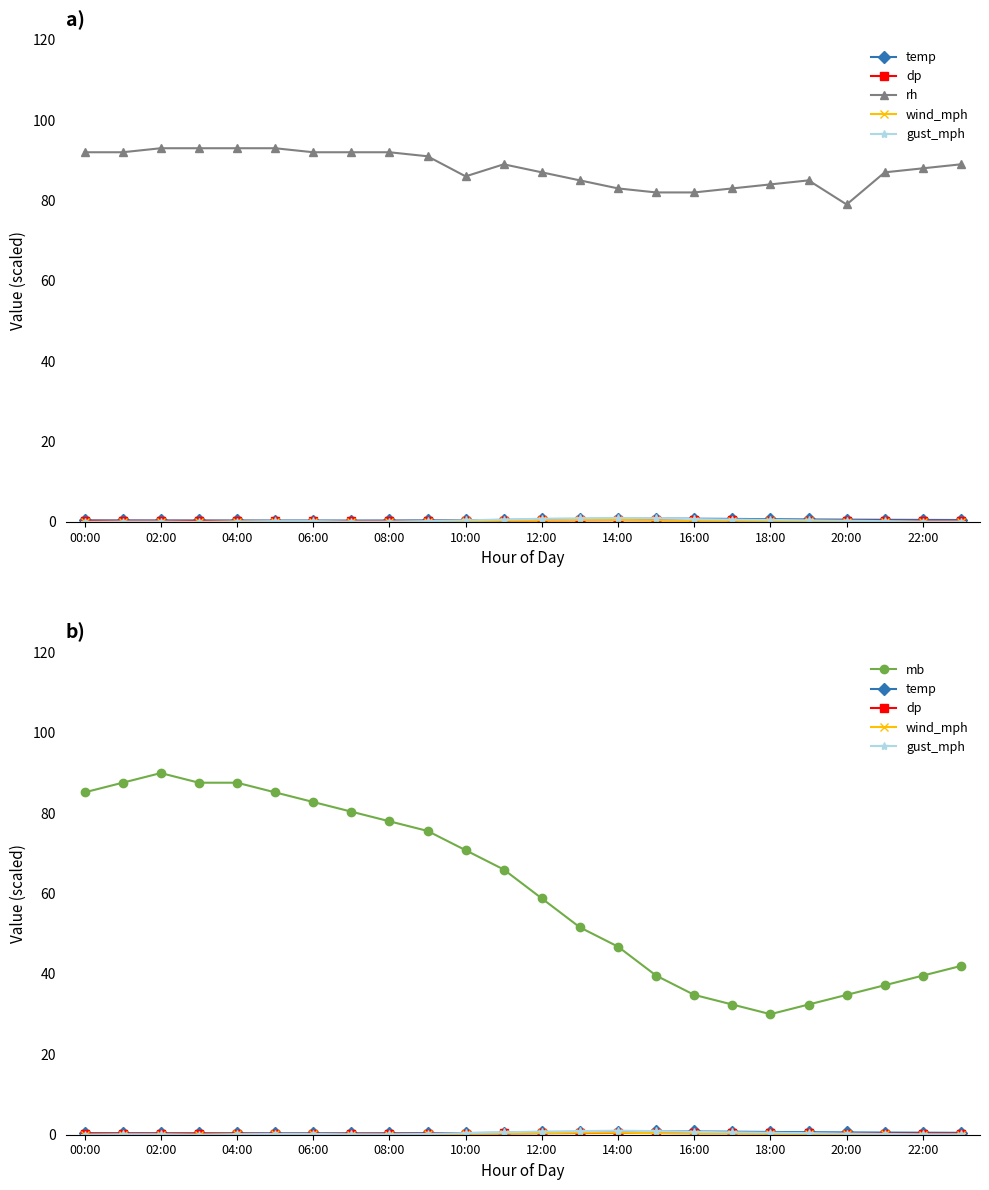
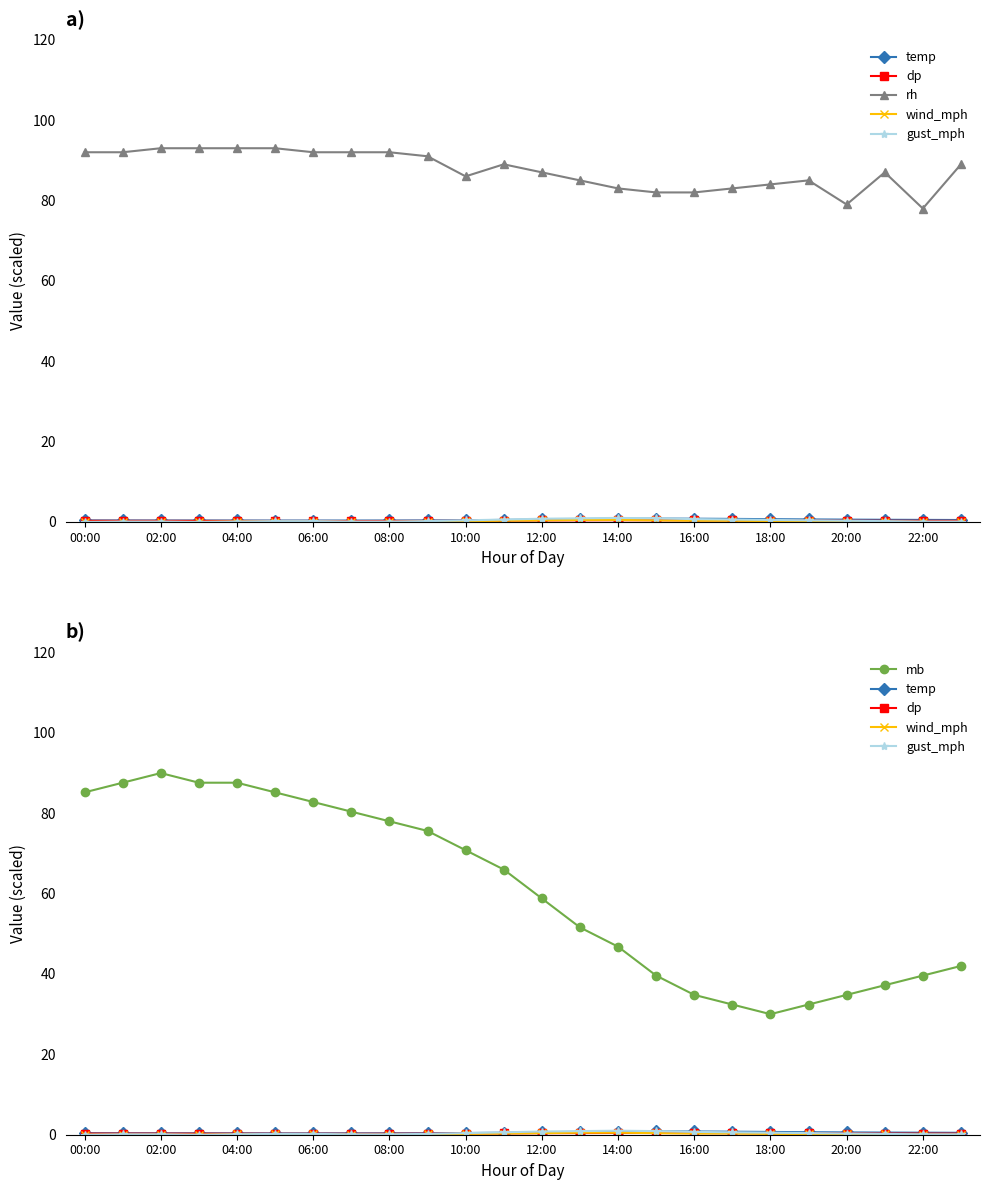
  {
    "a)": {
      "rh": {
        "00:00": 92,
        "02:00": 93,
        "04:00": 93,
        "06:00": 92,
        "08:00": 92,
        "10:00": 86,
        "12:00": 87,
        "14:00": 83,
        "16:00": 82,
        "18:00": 84,
        "20:00": 79,
-       "22:00": 88
+       "22:00": 78
      }
    },
    "b)": {
      "mb": {
        "00:00": 85,
        "02:00": 90,
        "04:00": 88,
        "06:00": 83,
        "08:00": 78,
        "10:00": 71,
        "12:00": 59,
        "14:00": 47,
        "16:00": 35,
        "18:00": 30,
        "20:00": 35,
        "22:00": 40
      }
    }
  }
